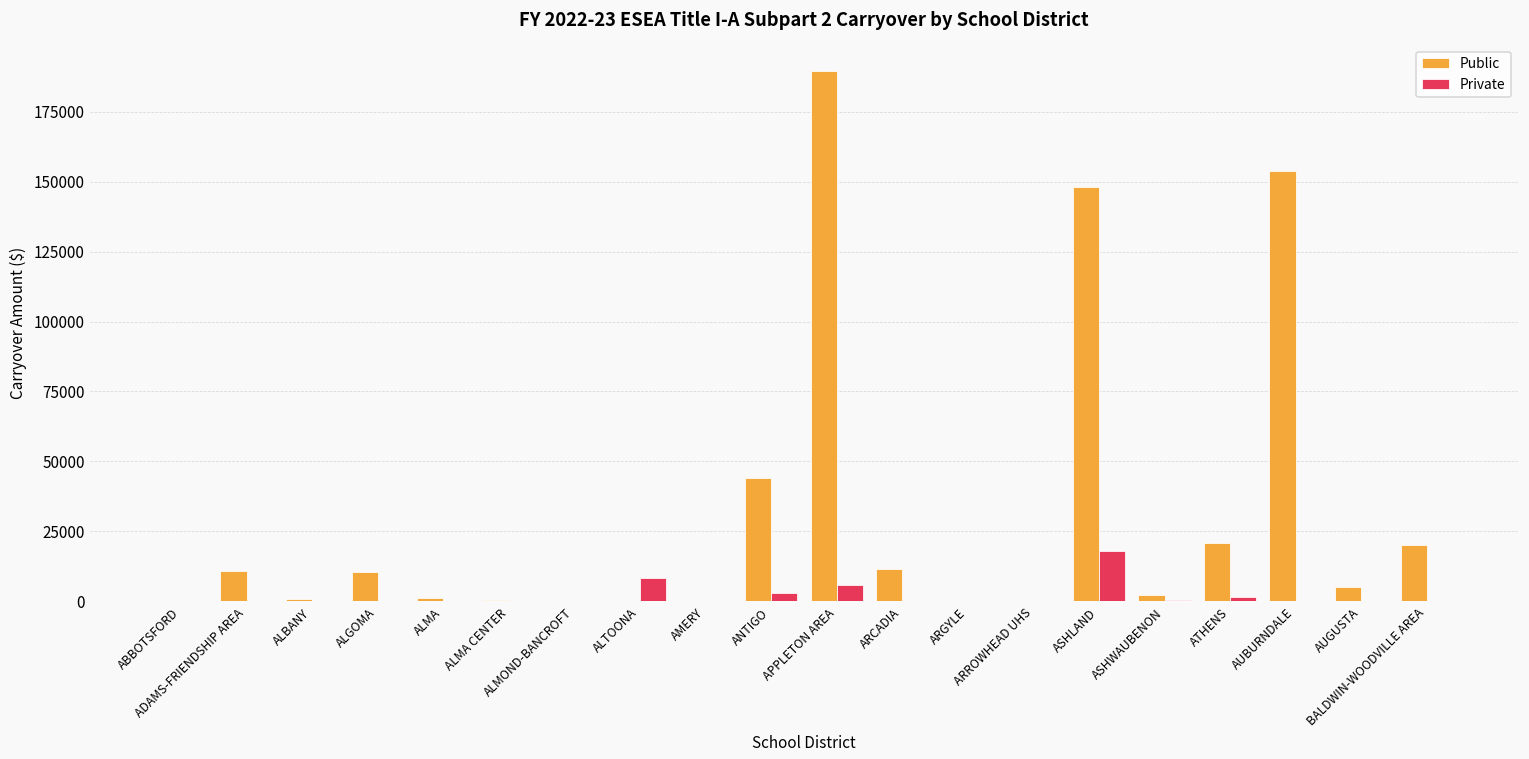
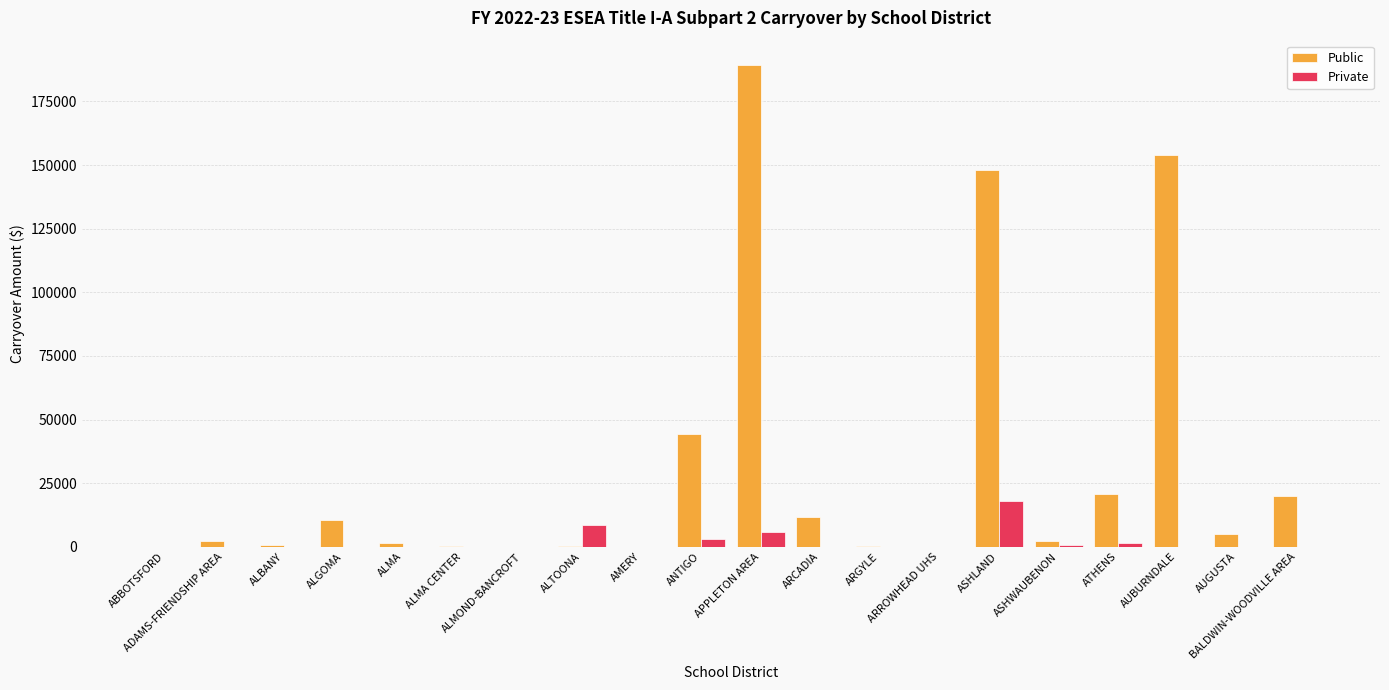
  {
    "Public": {
      "ABBOTSFORD": 0,
-     "ADAMS-FRIENDSHIP AREA": 11000,
+     "ADAMS-FRIENDSHIP AREA": 2000,
      "ALGOMA": 10000,
      "ALMA": 1000,
      "AMERY": 0,
      "ANTIGO": 44000,
      "APPLETON AREA": 189000,
      "ARCADIA": 12000,
      "ARROWHEAD UHS": 0,
      "ASHLAND": 148000,
      "ASHWAUBENON": 2000,
      "ATHENS": 21000,
      "AUBURNDALE": 154000,
      "AUGUSTA": 5000,
      "BALDWIN-WOODVILLE AREA": 20000
    },
    "Private": {
      "ABBOTSFORD": 0,
      "ADAMS-FRIENDSHIP AREA": 0,
      "ALBANY": 0,
      "ALGOMA": 0,
      "ALMA": 0,
      "ALMA CENTER": 0,
      "ALMOND-BANCROFT": 0,
      "ALTOONA": 8000,
      "AMERY": 0,
      "ANTIGO": 3000,
      "APPLETON AREA": 6000,
      "ARGYLE": 0,
      "ARROWHEAD UHS": 0,
      "ASHLAND": 18000,
      "ATHENS": 2000,
      "AUBURNDALE": 0,
      "AUGUSTA": 0,
      "BALDWIN-WOODVILLE AREA": 0
    }
  }
